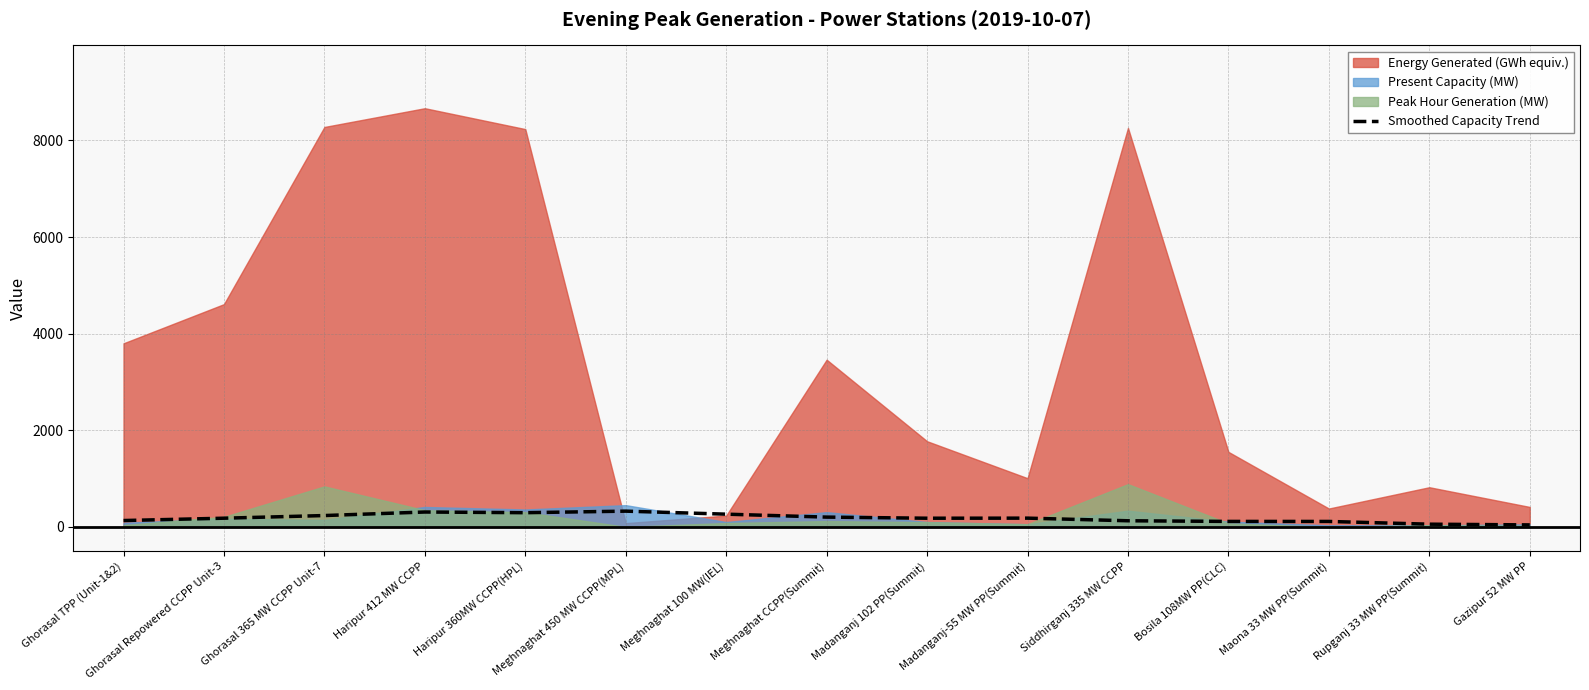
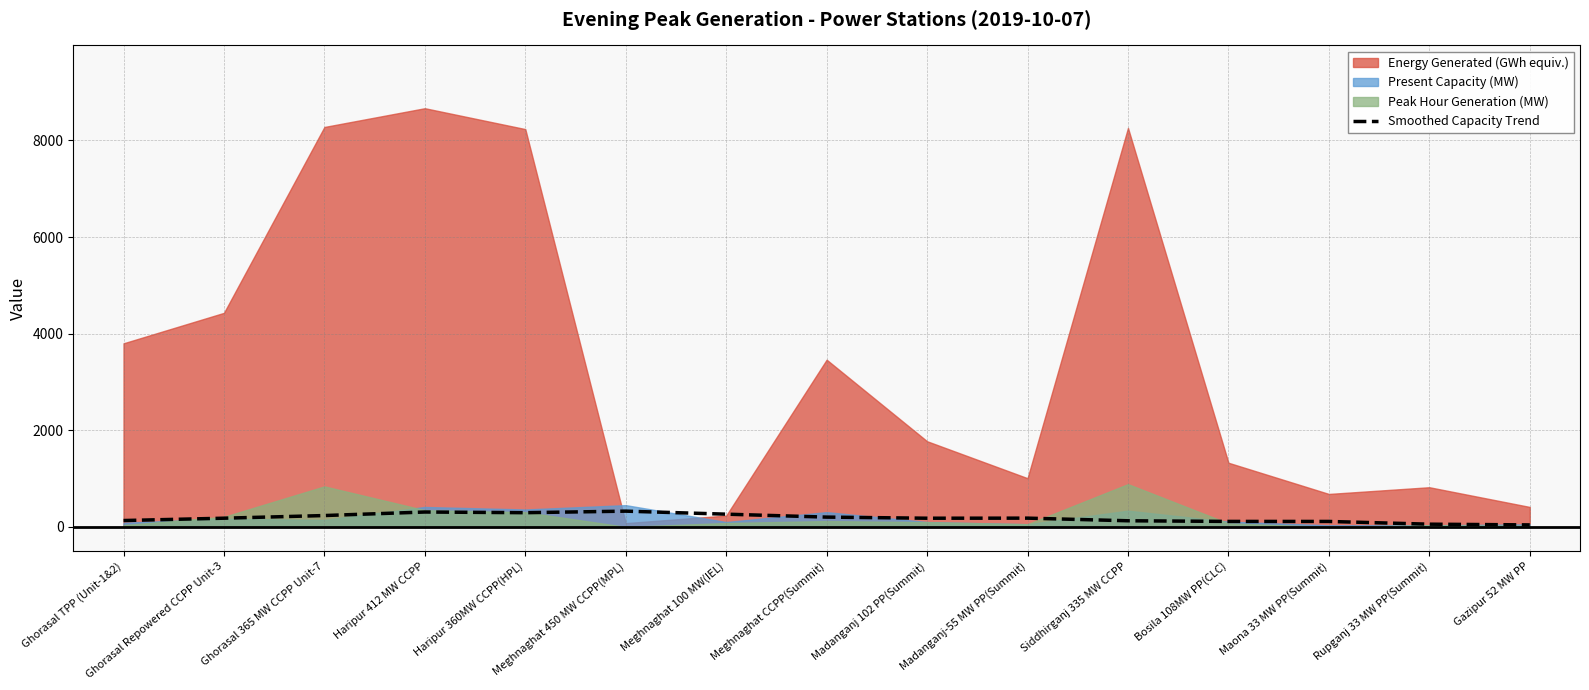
  {
    "Energy Generated (GWh equiv.)": {
      "Ghorasal TPP (Unit-1&2)": 3800,
-     "Ghorasal Repowered CCPP Unit-3": 4600,
+     "Ghorasal Repowered CCPP Unit-3": 4400,
      "Ghorasal 365 MW CCPP Unit-7": 8300,
      "Haripur 412 MW CCPP": 8700,
      "Haripur 360MW CCPP(HPL)": 8200,
      "Meghnaghat 450 MW CCPP(MPL)": 100,
      "Meghnaghat CCPP(Summit)": 3500,
      "Madanganj 102 PP(Summit)": 1800,
      "Madanganj-55 MW PP(Summit)": 1000,
      "Siddhirganj 335 MW CCPP": 8300,
-     "Bosila 108MW PP(CLC)": 1600,
-     "Maona 33 MW PP(Summit)": 400,
+     "Bosila 108MW PP(CLC)": 1300,
+     "Maona 33 MW PP(Summit)": 700,
      "Rupganj 33 MW PP(Summit)": 800,
      "Gazipur 52 MW PP": 400
    },
    "Smoothed Capacity Trend": {
      "Ghorasal 365 MW CCPP Unit-7": 200,
      "Meghnaghat 450 MW CCPP(MPL)": 300,
      "Meghnaghat CCPP(Summit)": 200,
      "Madanganj 102 PP(Summit)": 200,
      "Madanganj-55 MW PP(Summit)": 200,
      "Siddhirganj 335 MW CCPP": 100,
      "Maona 33 MW PP(Summit)": 100
    },
    "Present Capacity (MW)": {
      "Ghorasal 365 MW CCPP Unit-7": 100,
      "Haripur 412 MW CCPP": 400,
      "Haripur 360MW CCPP(HPL)": 400,
      "Meghnaghat 450 MW CCPP(MPL)": 500,
      "Meghnaghat CCPP(Summit)": 300,
      "Siddhirganj 335 MW CCPP": 300
    },
    "Peak Hour Generation (MW)": {
      "Ghorasal 365 MW CCPP Unit-7": 800,
      "Meghnaghat 450 MW CCPP(MPL)": 0,
      "Meghnaghat CCPP(Summit)": 100,
      "Siddhirganj 335 MW CCPP": 900
    }
  }
